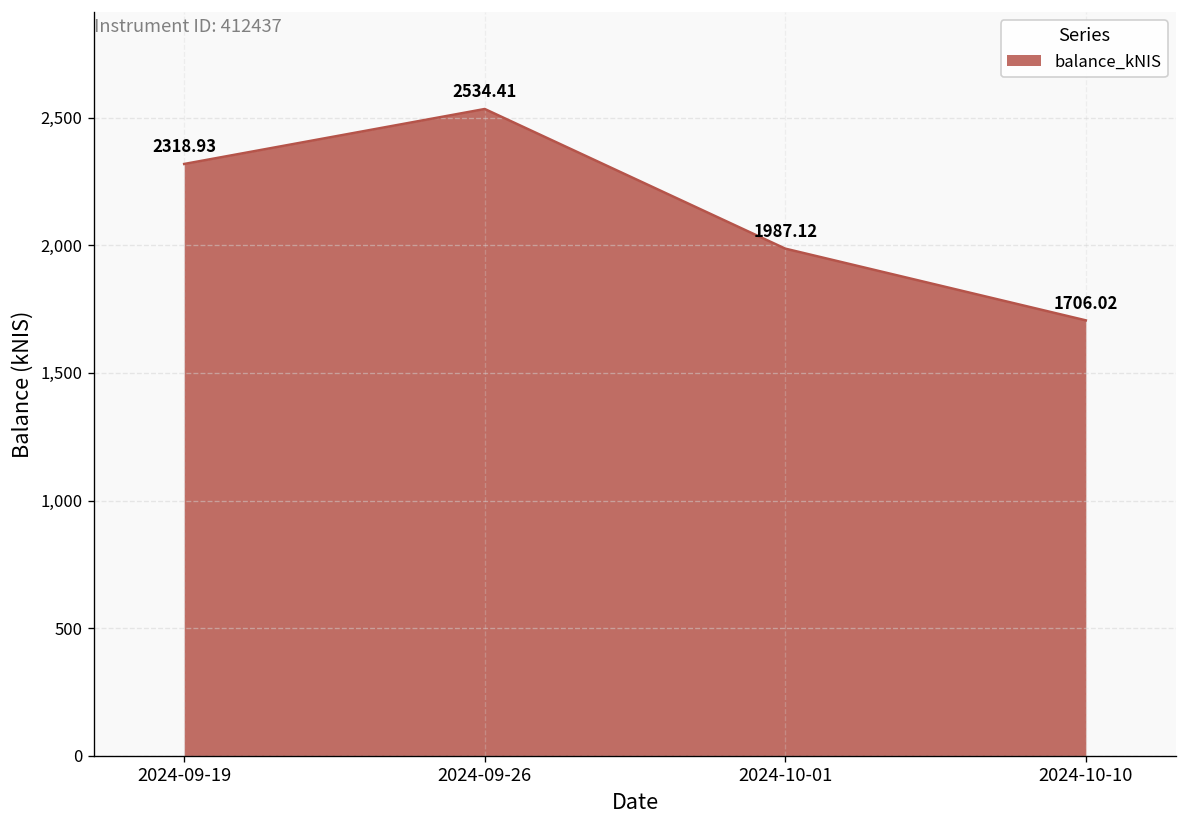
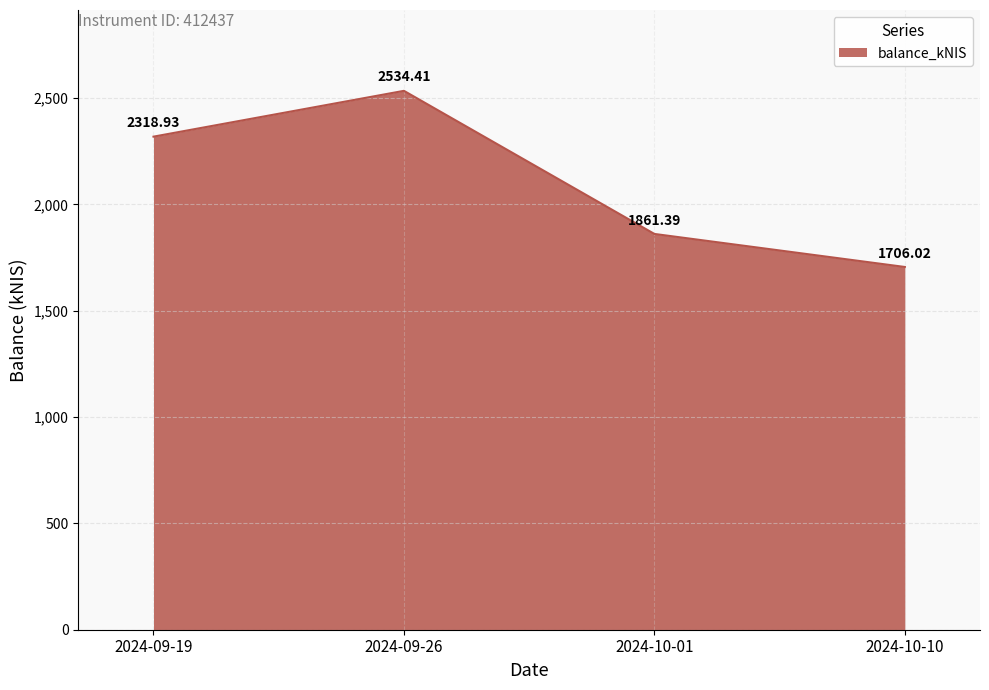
  {
    "2024-09-19": 2318.93,
    "2024-09-26": 2534.41,
-   "2024-10-01": 1987.12,
+   "2024-10-01": 1861.39,
    "2024-10-10": 1706.02
  }
